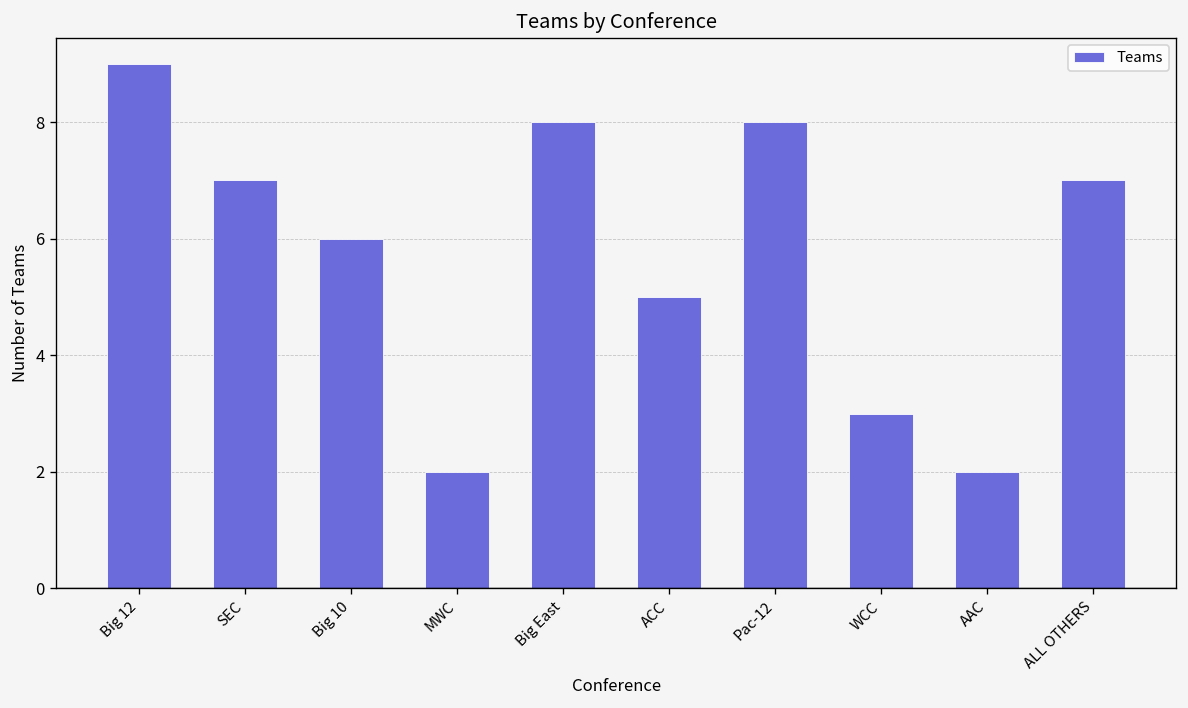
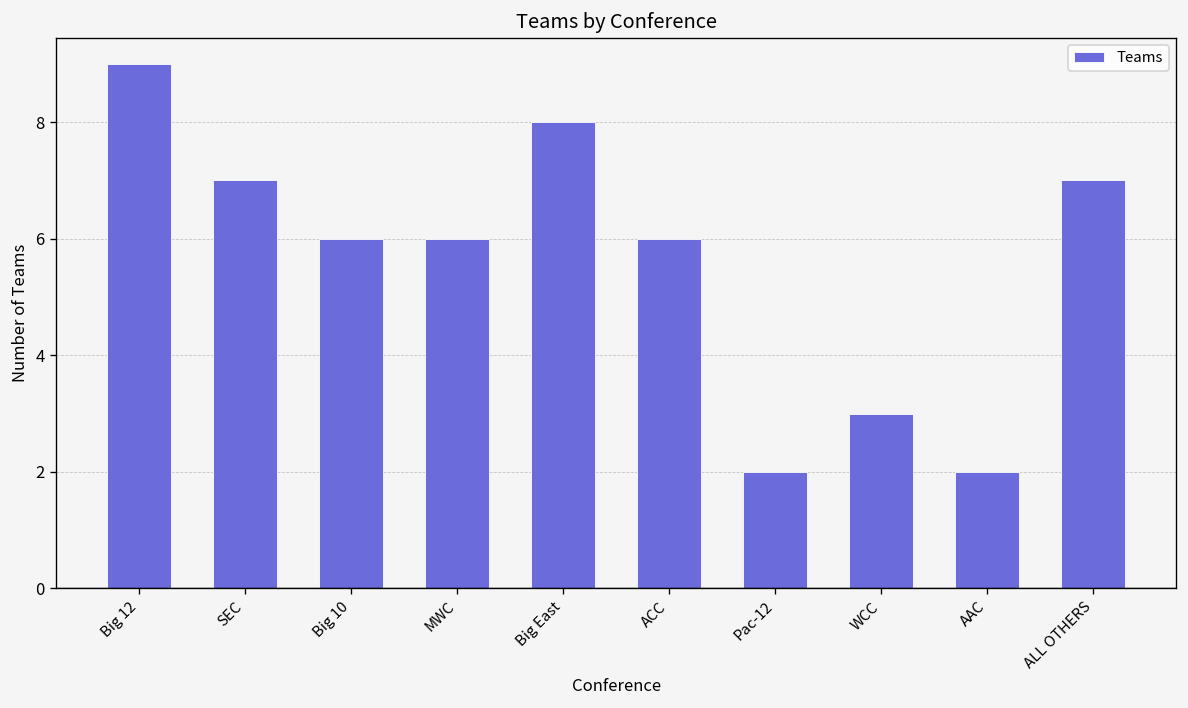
  {
    "Big 12": 9,
    "SEC": 7,
    "Big 10": 6,
-   "MWC": 2,
+   "MWC": 6,
    "Big East": 8,
-   "ACC": 5,
-   "Pac-12": 8,
+   "ACC": 6,
+   "Pac-12": 2,
    "WCC": 3,
    "AAC": 2,
    "ALL OTHERS": 7
  }
